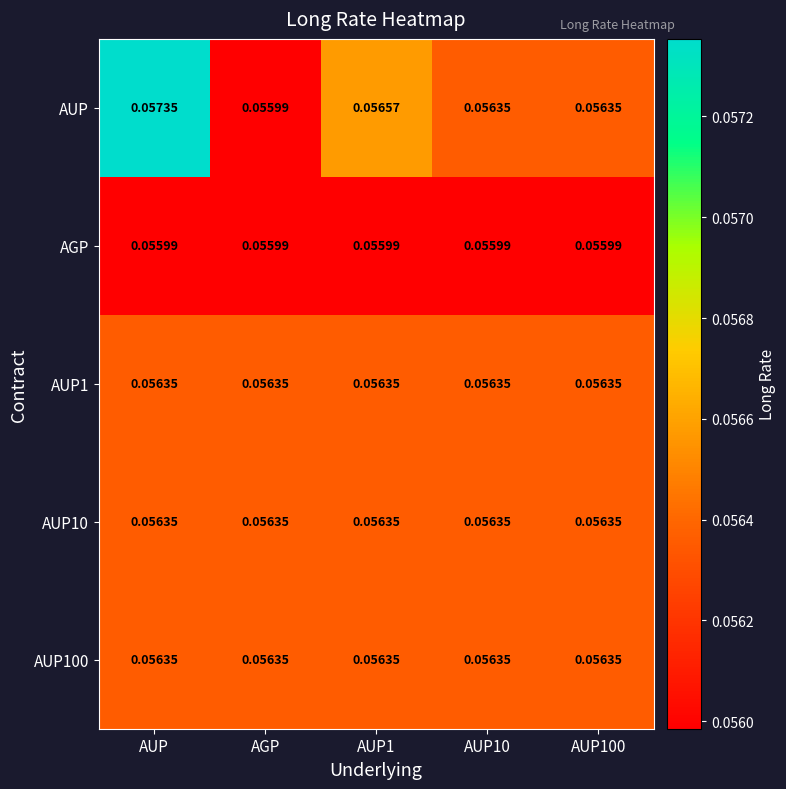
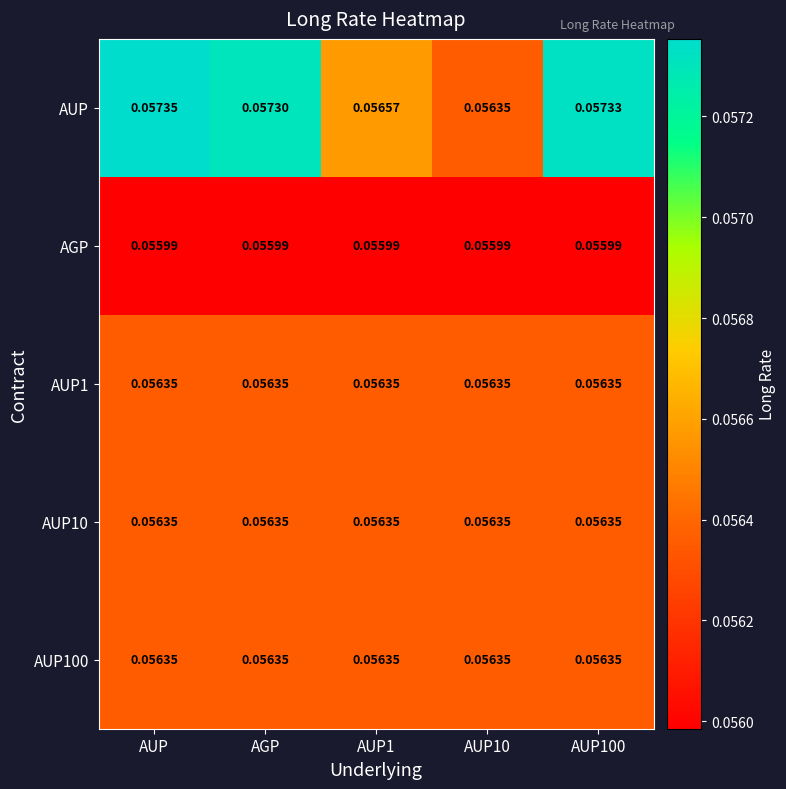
  {
    "AUP": {
      "AUP": 0.05735,
-     "AGP": 0.05599,
+     "AGP": 0.05730,
      "AUP1": 0.05657,
      "AUP10": 0.05635,
-     "AUP100": 0.05635
+     "AUP100": 0.05733
    },
    "AGP": {
      "AUP": 0.05599,
      "AGP": 0.05599,
      "AUP1": 0.05599,
      "AUP10": 0.05599,
      "AUP100": 0.05599
    },
    "AUP1": {
      "AUP": 0.05635,
      "AGP": 0.05635,
      "AUP1": 0.05635,
      "AUP10": 0.05635,
      "AUP100": 0.05635
    },
    "AUP10": {
      "AUP": 0.05635,
      "AGP": 0.05635,
      "AUP1": 0.05635,
      "AUP10": 0.05635,
      "AUP100": 0.05635
    },
    "AUP100": {
      "AUP": 0.05635,
      "AGP": 0.05635,
      "AUP1": 0.05635,
      "AUP10": 0.05635,
      "AUP100": 0.05635
    }
  }
